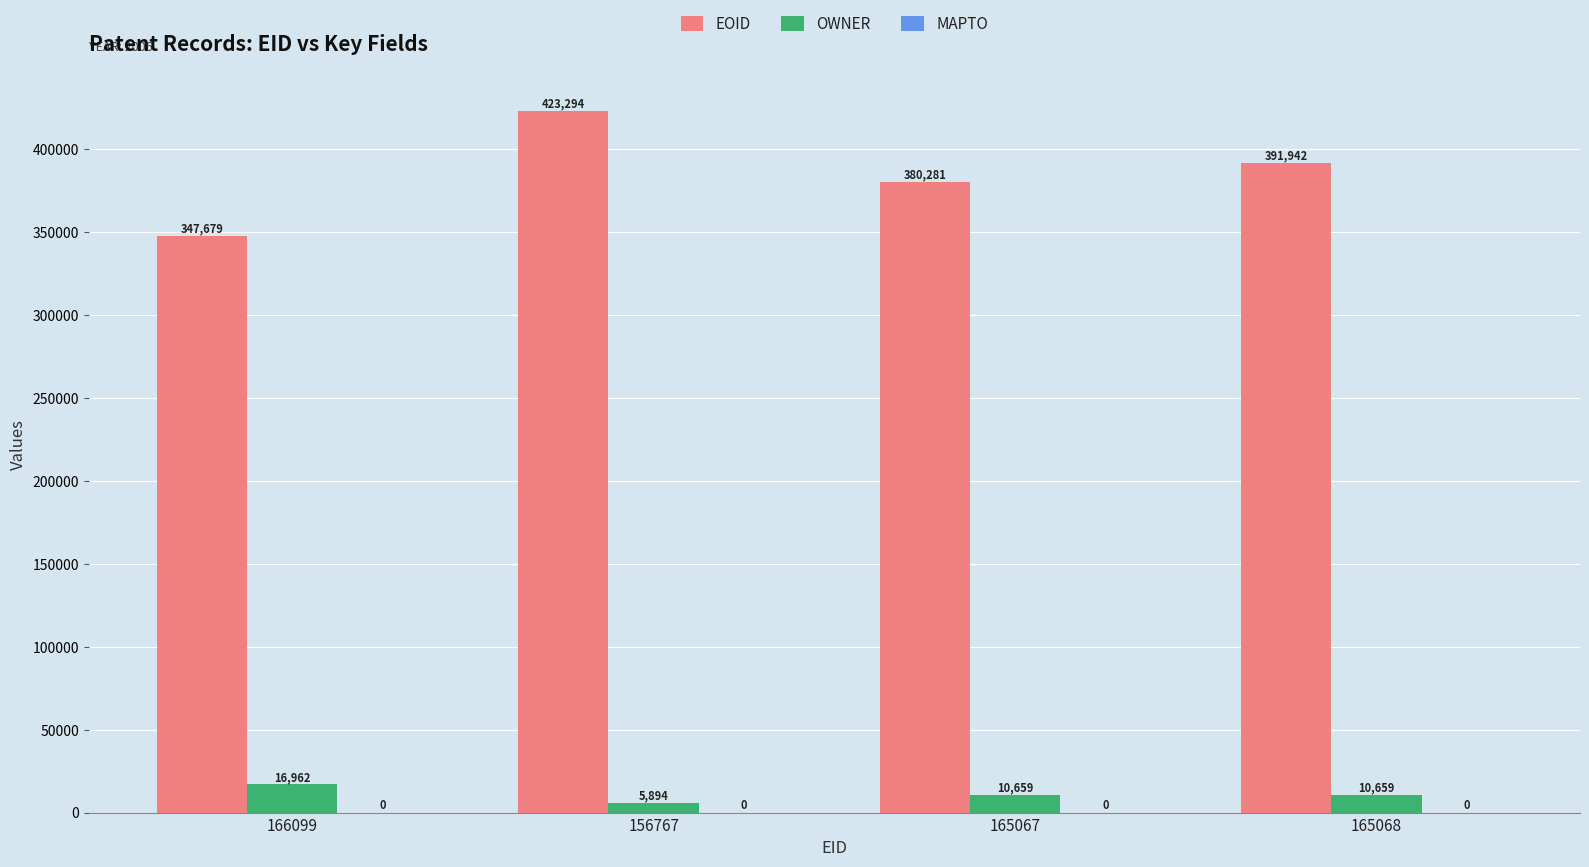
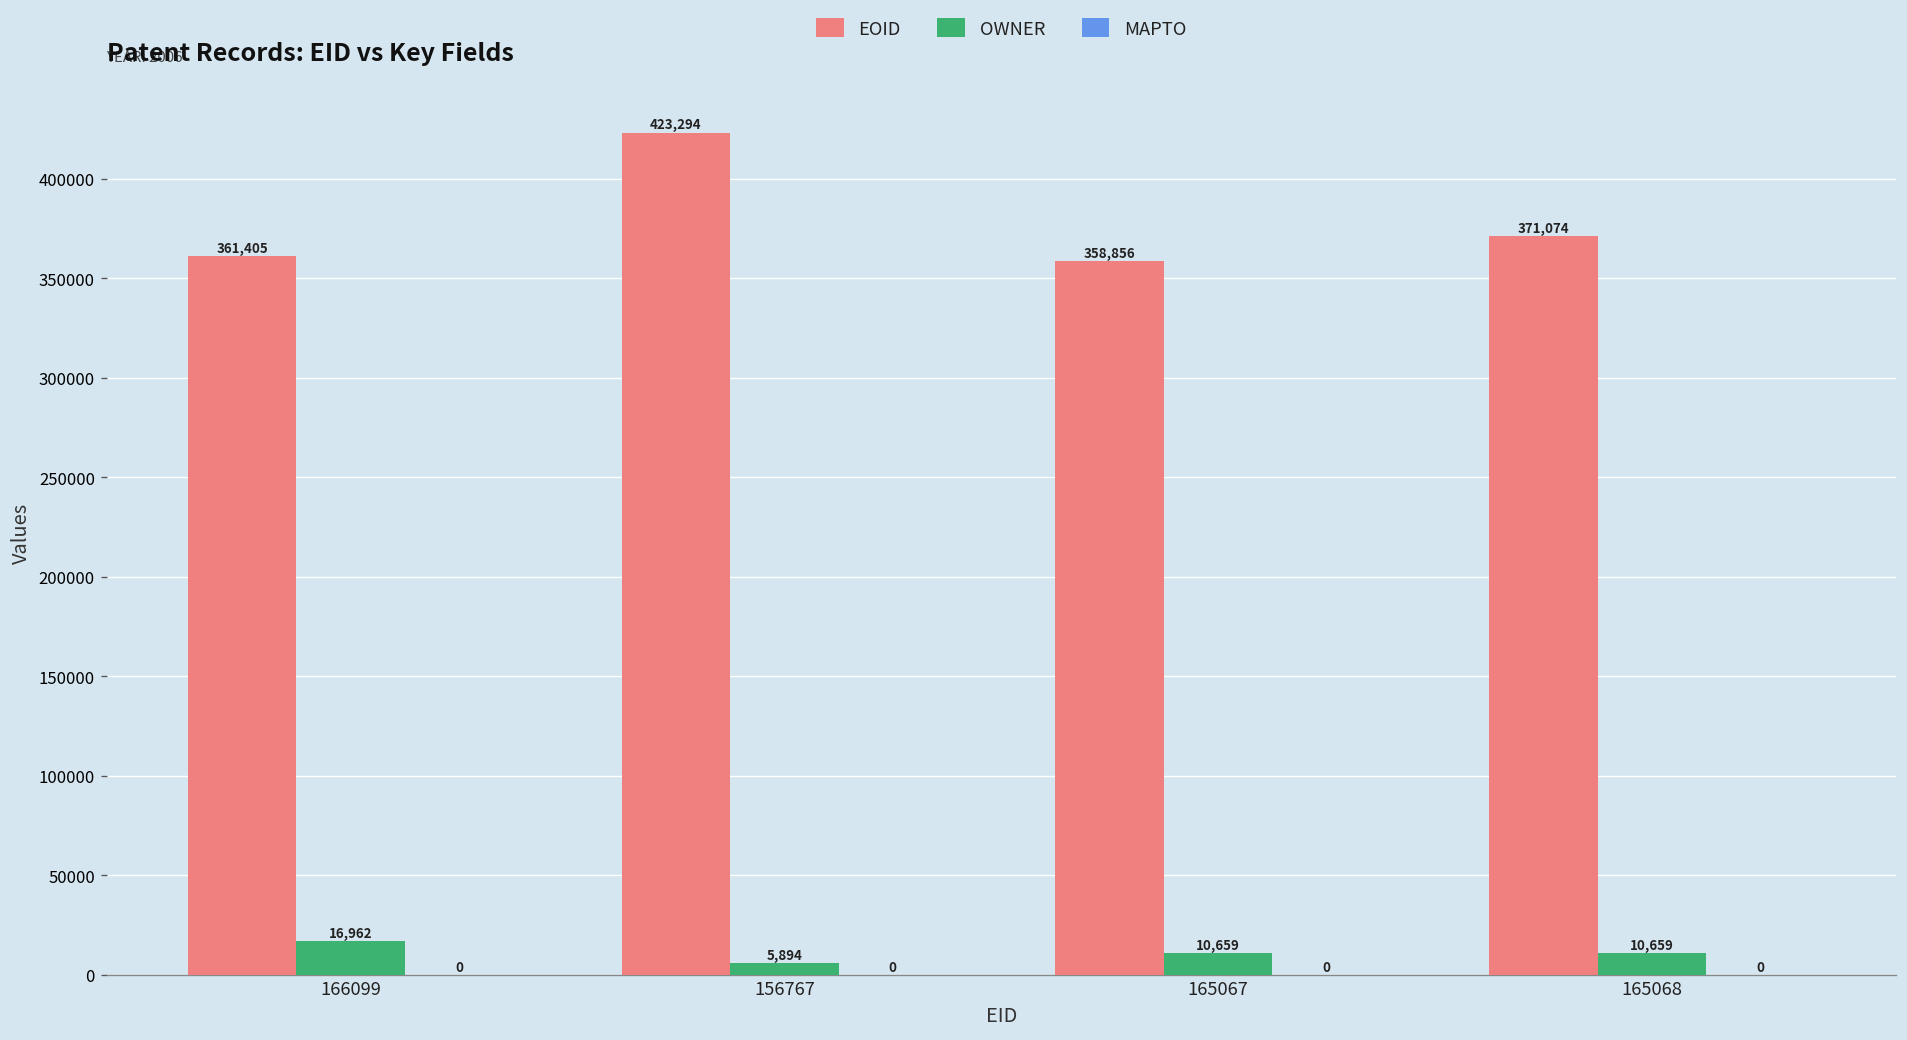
  {
    "EOID": {
-     "166099": "347,679",
+     "166099": "361,405",
      "156767": "423,294",
-     "165067": "380,281",
-     "165068": "391,942"
+     "165067": "358,856",
+     "165068": "371,074"
    },
    "OWNER": {
      "166099": "16,962",
      "156767": "5,894",
      "165067": "10,659",
      "165068": "10,659"
    },
    "MAPTO": {
      "166099": "0",
      "156767": "0",
      "165067": "0",
      "165068": "0"
    }
  }
